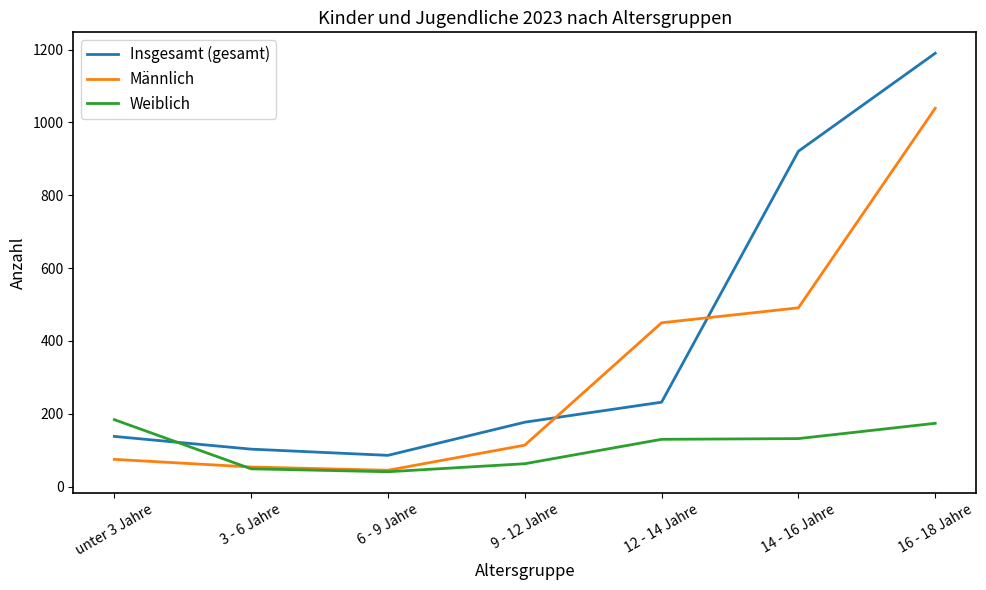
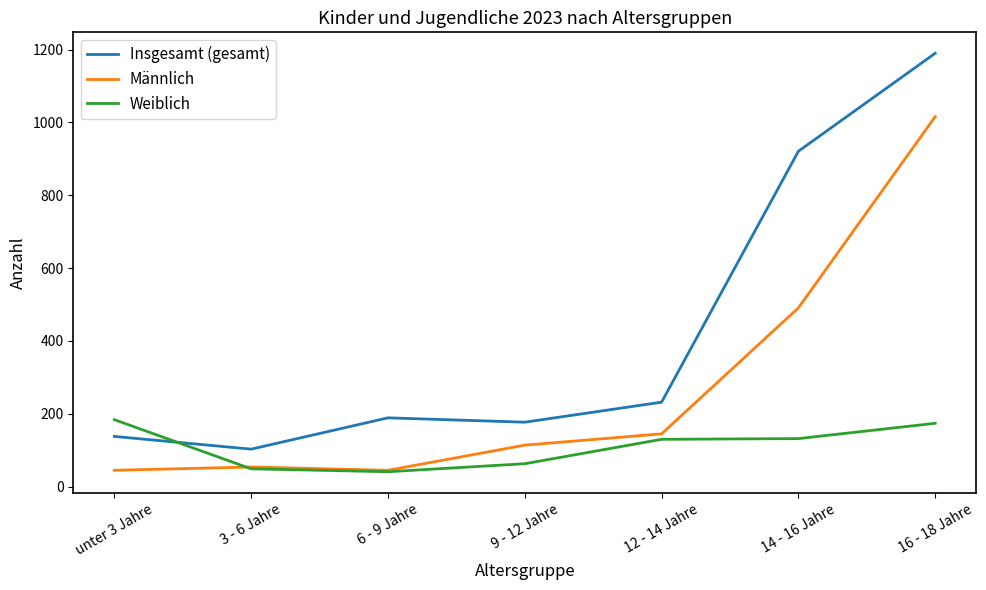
  {
    "Insgesamt (gesamt)": {
      "unter 3 Jahre": 140,
      "3 - 6 Jahre": 100,
-     "6 - 9 Jahre": 90,
+     "6 - 9 Jahre": 190,
      "9 - 12 Jahre": 180,
      "12 - 14 Jahre": 230,
      "14 - 16 Jahre": 920,
      "16 - 18 Jahre": 1190
    },
    "Männlich": {
-     "unter 3 Jahre": 80,
+     "unter 3 Jahre": 50,
      "9 - 12 Jahre": 110,
-     "12 - 14 Jahre": 450,
+     "12 - 14 Jahre": 150,
      "14 - 16 Jahre": 490,
-     "16 - 18 Jahre": 1040
+     "16 - 18 Jahre": 1020
    },
    "Weiblich": {
      "unter 3 Jahre": 180,
      "9 - 12 Jahre": 60,
      "12 - 14 Jahre": 130,
      "14 - 16 Jahre": 130,
      "16 - 18 Jahre": 170
    }
  }
